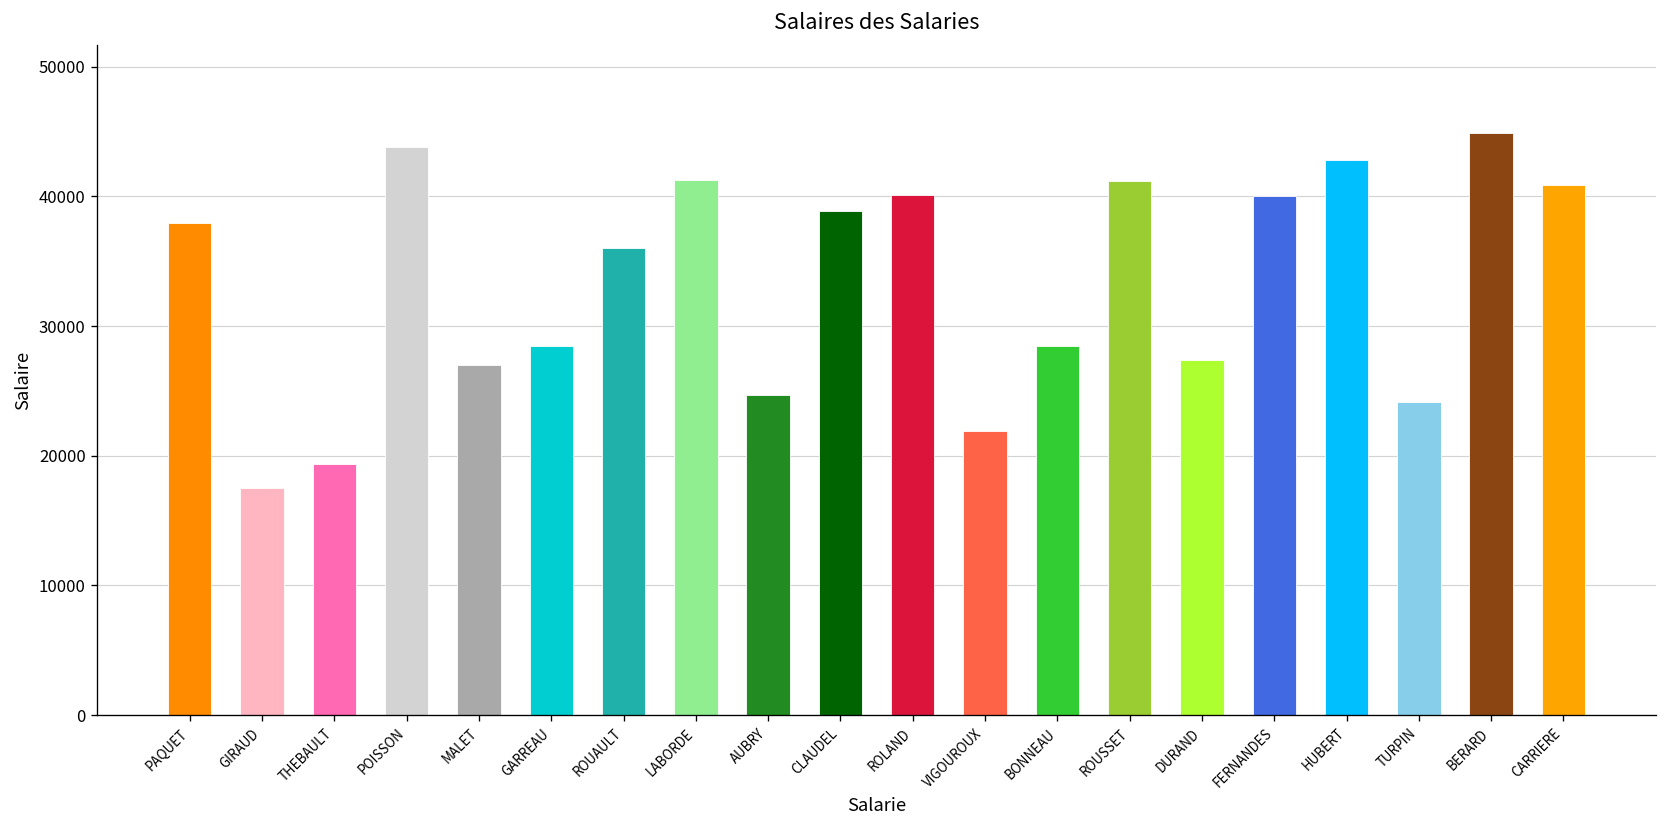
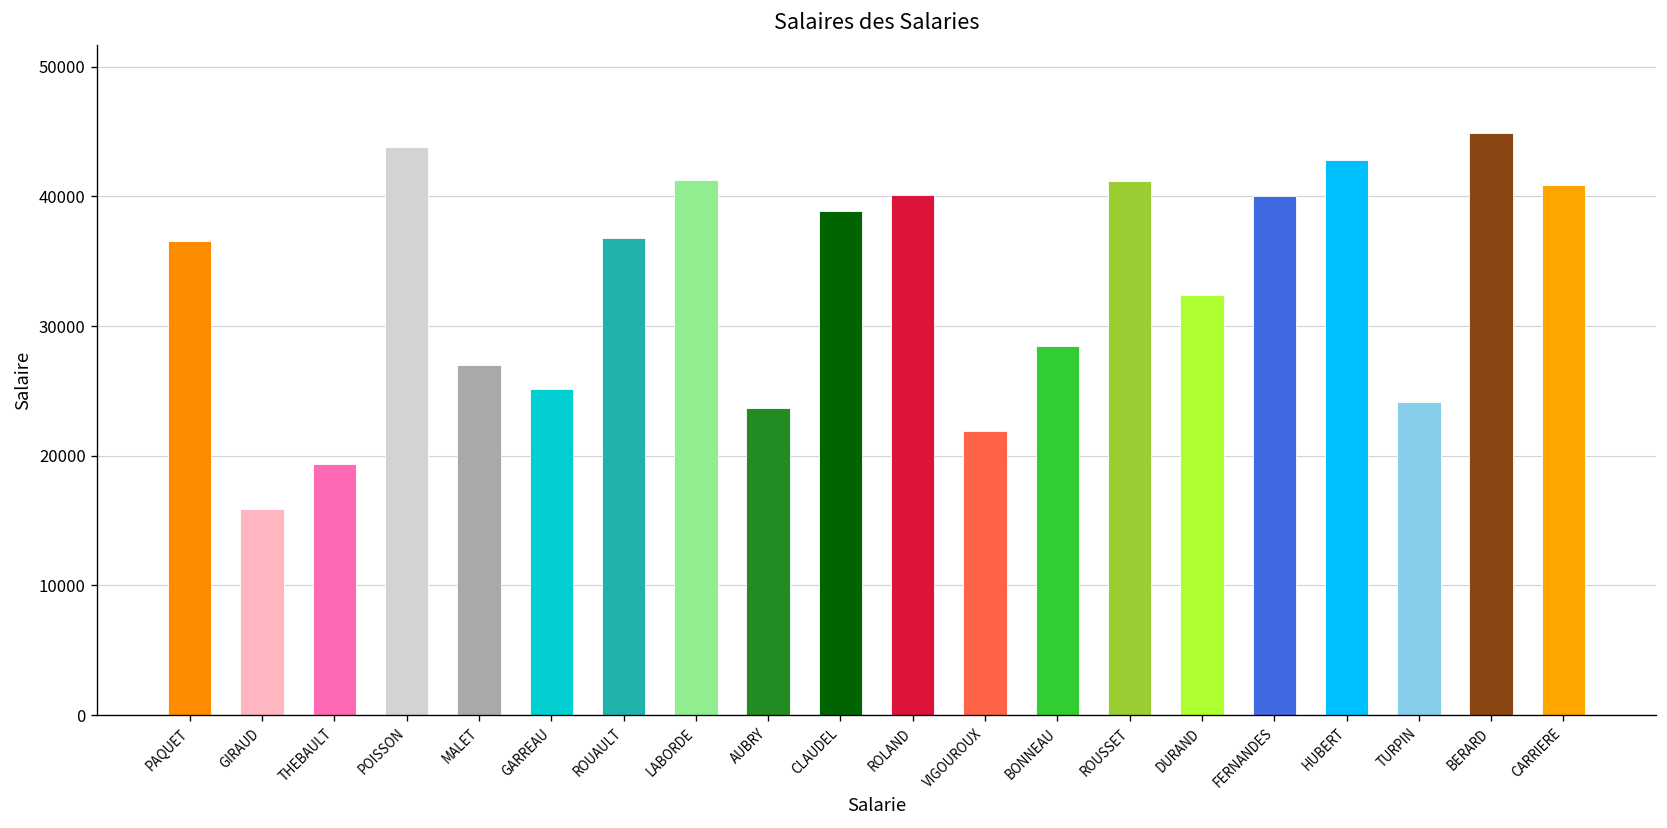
  {
-   "PAQUET": 37900,
-   "GIRAUD": 17500,
+   "PAQUET": 36600,
+   "GIRAUD": 15900,
    "THEBAULT": 19300,
    "POISSON": 43800,
    "MALET": 27000,
-   "GARREAU": 28500,
-   "ROUAULT": 36000,
+   "GARREAU": 25200,
+   "ROUAULT": 36800,
    "LABORDE": 41300,
-   "AUBRY": 24700,
+   "AUBRY": 23700,
    "CLAUDEL": 38800,
    "ROLAND": 40100,
    "VIGOUROUX": 21900,
    "BONNEAU": 28400,
    "ROUSSET": 41200,
-   "DURAND": 27400,
+   "DURAND": 32400,
    "FERNANDES": 40000,
    "HUBERT": 42800,
    "TURPIN": 24100,
    "BERARD": 44900,
    "CARRIERE": 40900
  }
